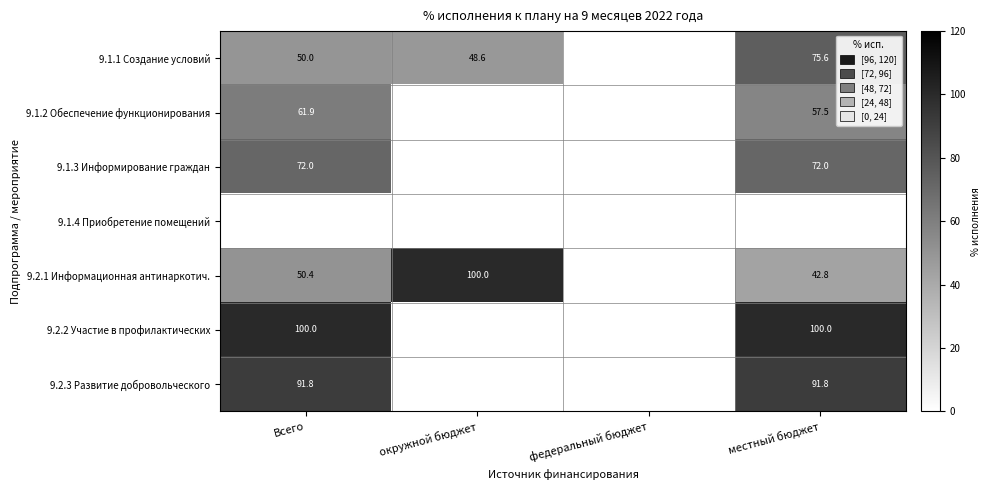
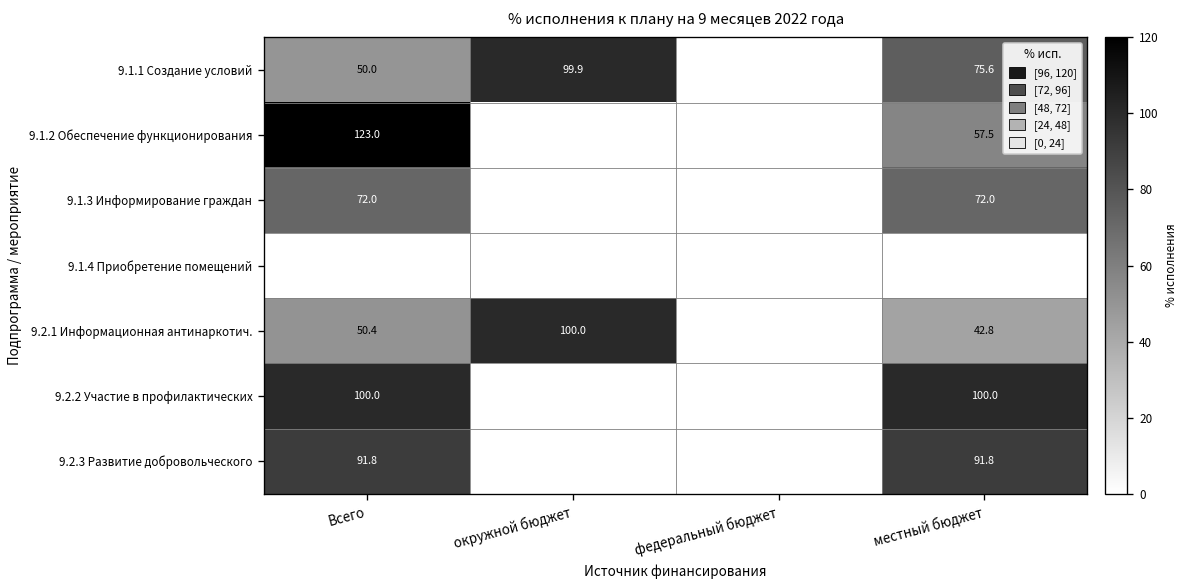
  {
    "9.1.1 Создание условий": {
      "Всего": 50.0,
-     "окружной бюджет": 48.6,
+     "окружной бюджет": 99.9,
      "местный бюджет": 75.6
    },
    "9.1.2 Обеспечение функционирования": {
-     "Всего": 61.9,
+     "Всего": 123.0,
      "местный бюджет": 57.5
    },
    "9.1.3 Информирование граждан": {
      "Всего": 72.0,
      "местный бюджет": 72.0
    },
    "9.2.1 Информационная антинаркотич.": {
      "Всего": 50.4,
      "окружной бюджет": 100.0,
      "местный бюджет": 42.8
    },
    "9.2.2 Участие в профилактических": {
      "Всего": 100.0,
      "местный бюджет": 100.0
    },
    "9.2.3 Развитие добровольческого": {
      "Всего": 91.8,
      "местный бюджет": 91.8
    }
  }
